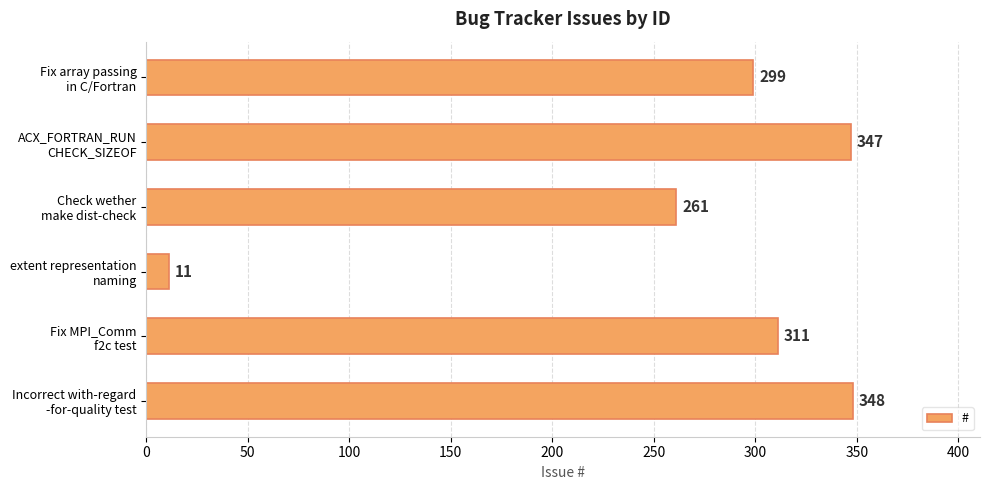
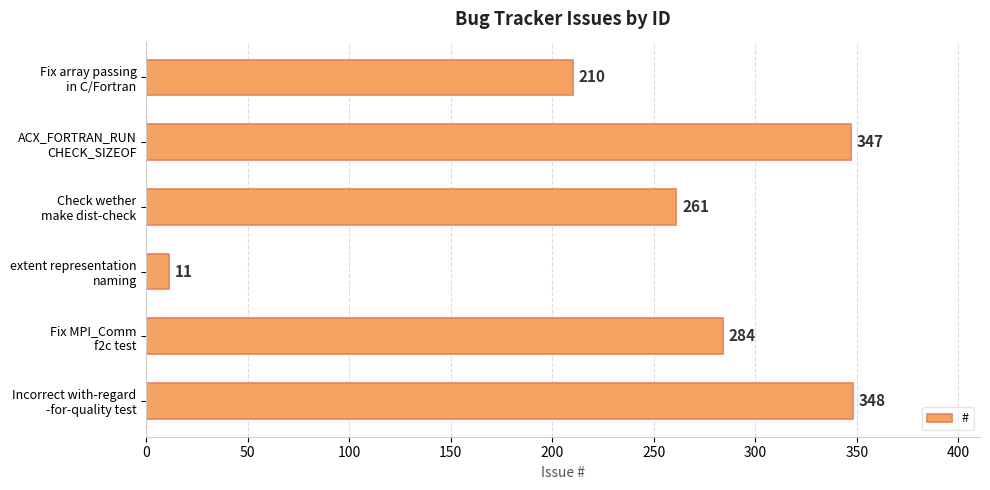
  {
-   "Fix array passing in C/Fortran": 299,
+   "Fix array passing in C/Fortran": 210,
    "ACX_FORTRAN_RUN CHECK_SIZEOF": 347,
    "Check wether make dist-check": 261,
    "extent representation naming": 11,
-   "Fix MPI_Comm f2c test": 311,
+   "Fix MPI_Comm f2c test": 284,
    "Incorrect with-regard -for-quality test": 348
  }
